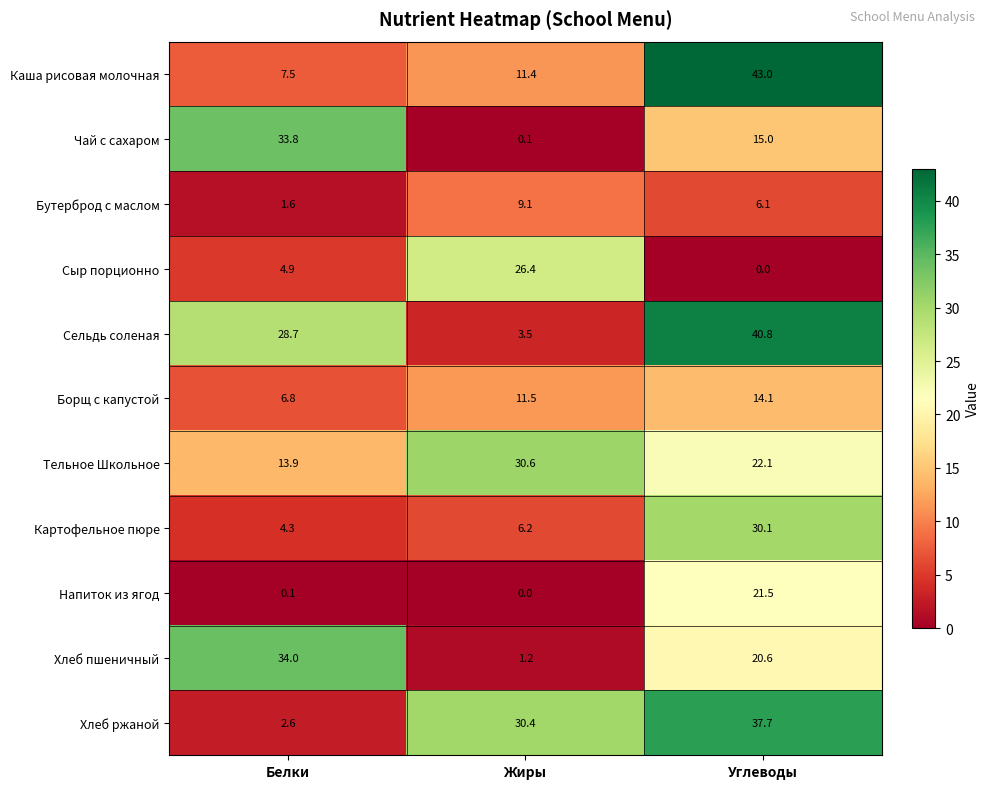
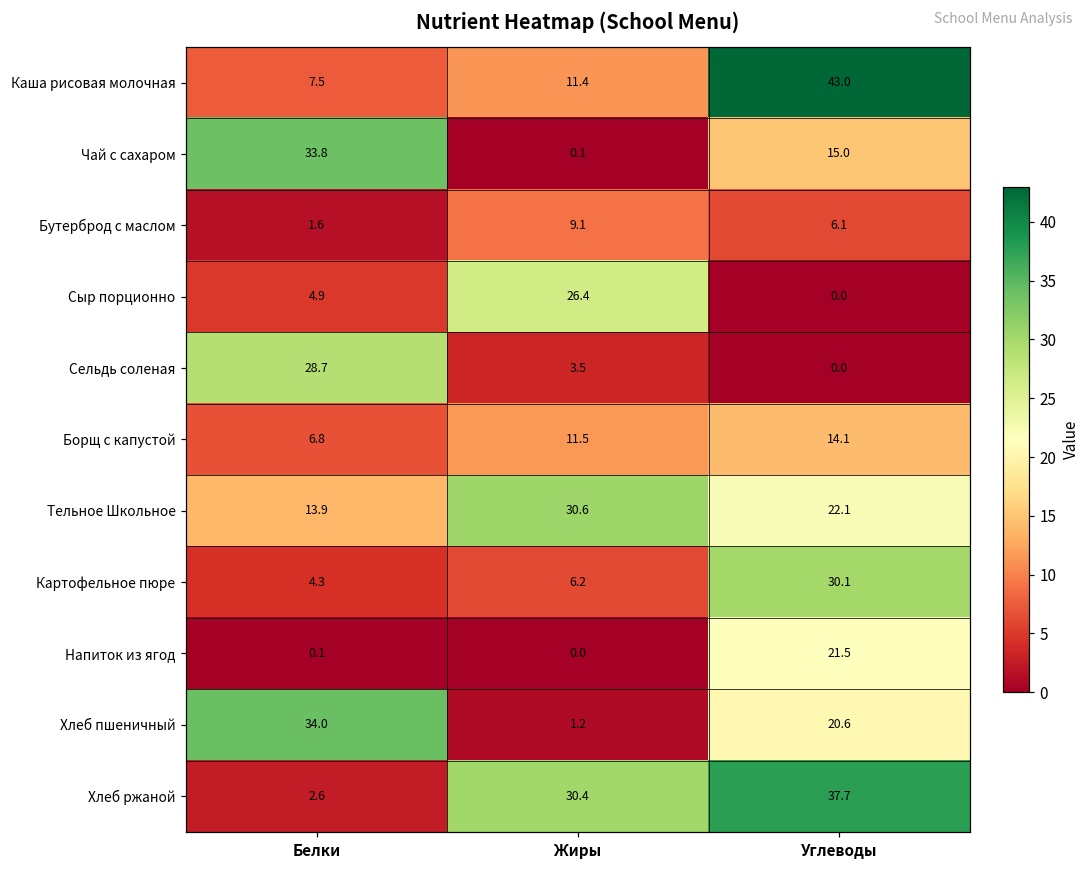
  {
    "Каша рисовая молочная": {
      "Белки": 7.5,
      "Жиры": 11.4,
      "Углеводы": 43.0
    },
    "Чай с сахаром": {
      "Белки": 33.8,
      "Жиры": 0.1,
      "Углеводы": 15.0
    },
    "Бутерброд с маслом": {
      "Белки": 1.6,
      "Жиры": 9.1,
      "Углеводы": 6.1
    },
    "Сыр порционно": {
      "Белки": 4.9,
      "Жиры": 26.4,
      "Углеводы": 0.0
    },
    "Сельдь соленая": {
      "Белки": 28.7,
      "Жиры": 3.5,
-     "Углеводы": 40.8
+     "Углеводы": 0.0
    },
    "Борщ с капустой": {
      "Белки": 6.8,
      "Жиры": 11.5,
      "Углеводы": 14.1
    },
    "Тельное Школьное": {
      "Белки": 13.9,
      "Жиры": 30.6,
      "Углеводы": 22.1
    },
    "Картофельное пюре": {
      "Белки": 4.3,
      "Жиры": 6.2,
      "Углеводы": 30.1
    },
    "Напиток из ягод": {
      "Белки": 0.1,
      "Жиры": 0.0,
      "Углеводы": 21.5
    },
    "Хлеб пшеничный": {
      "Белки": 34.0,
      "Жиры": 1.2,
      "Углеводы": 20.6
    },
    "Хлеб ржаной": {
      "Белки": 2.6,
      "Жиры": 30.4,
      "Углеводы": 37.7
    }
  }
